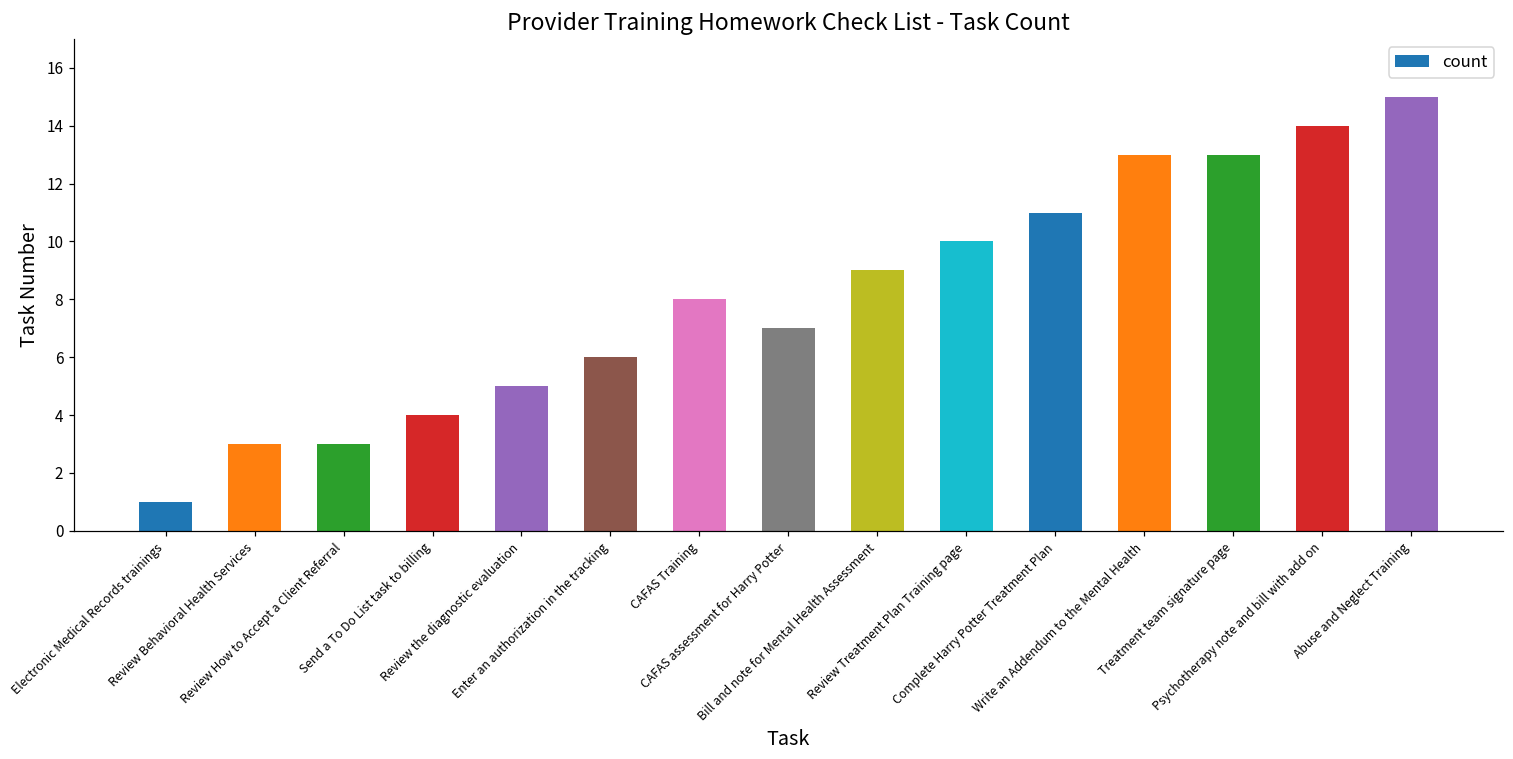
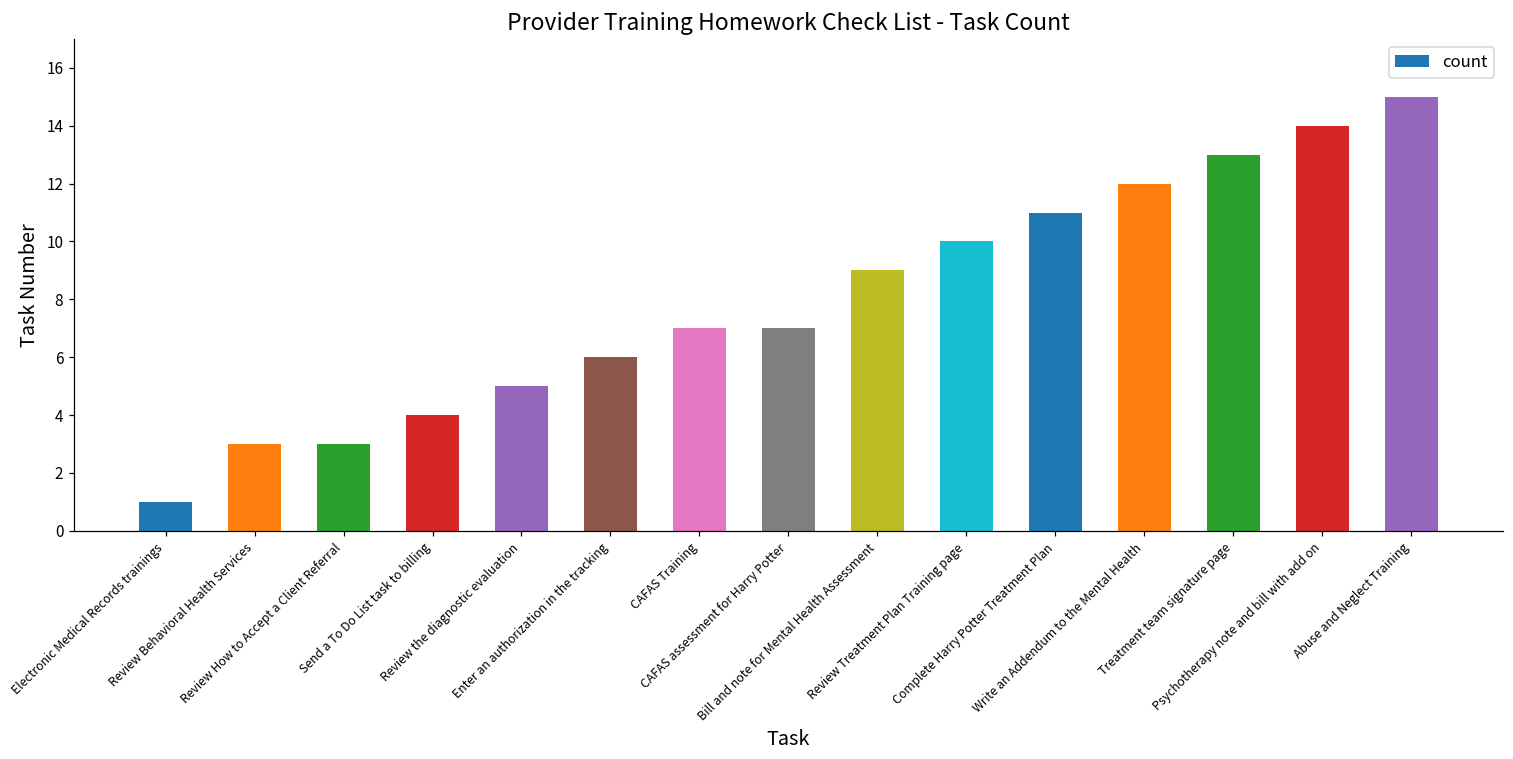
  {
    "Electronic Medical Records trainings": 1,
    "Review Behavioral Health Services": 3,
    "Review How to Accept a Client Referral": 3,
    "Send a To Do List task to billing": 4,
    "Review the diagnostic evaluation": 5,
    "Enter an authorization in the tracking": 6,
-   "CAFAS Training": 8,
+   "CAFAS Training": 7,
    "CAFAS assessment for Harry Potter": 7,
    "Bill and note for Mental Health Assessment": 9,
    "Review Treatment Plan Training page": 10,
    "Complete Harry Potter Treatment Plan": 11,
-   "Write an Addendum to the Mental Health": 13,
+   "Write an Addendum to the Mental Health": 12,
    "Treatment team signature page": 13,
    "Psychotherapy note and bill with add on": 14,
    "Abuse and Neglect Training": 15
  }
